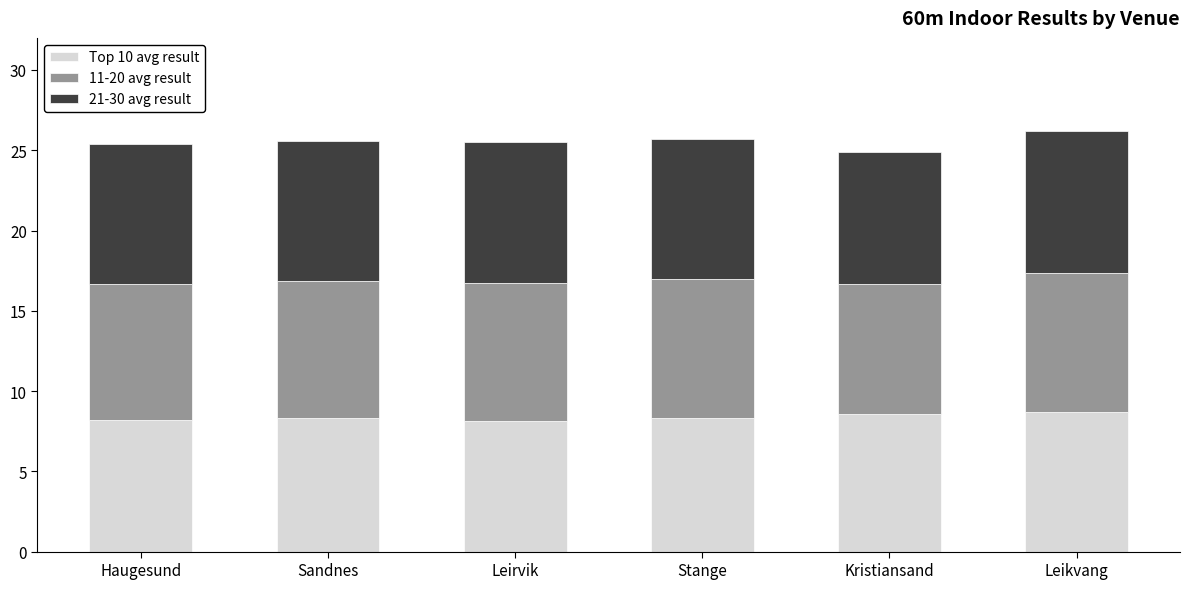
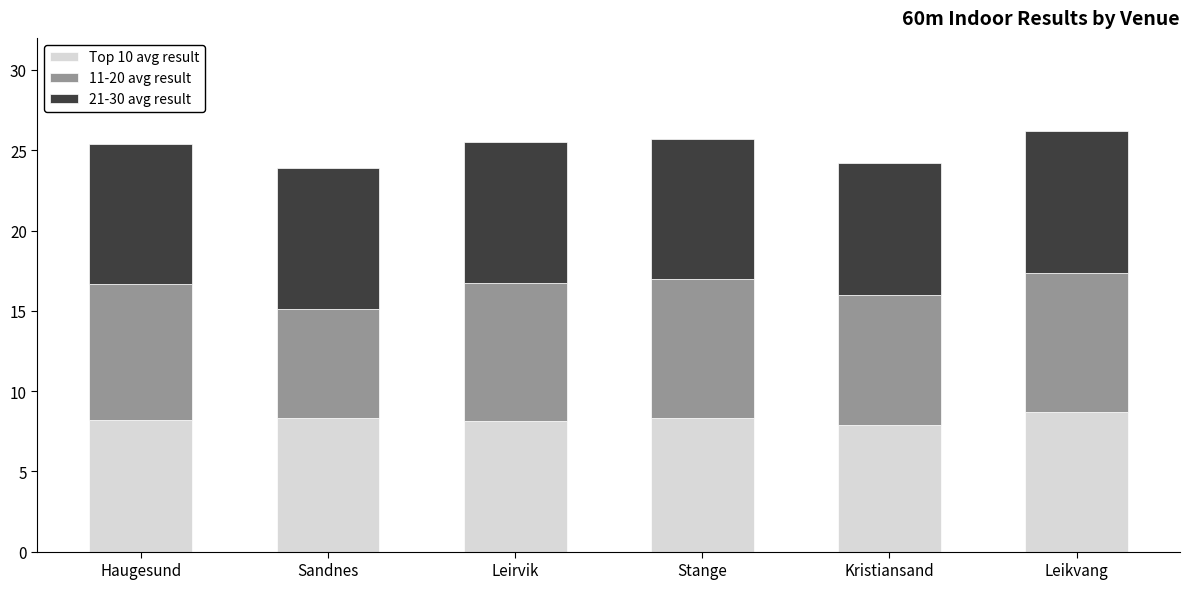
  {
    "Top 10 avg result": {
      "Haugesund": 8.2,
      "Sandnes": 8.3,
      "Leirvik": 8.1,
      "Stange": 8.3,
-     "Kristiansand": 8.6,
+     "Kristiansand": 7.9,
      "Leikvang": 8.7
    },
    "11-20 avg result": {
      "Haugesund": 8.5,
-     "Sandnes": 8.5,
+     "Sandnes": 6.8,
      "Leirvik": 8.6,
      "Stange": 8.6,
      "Kristiansand": 8.1,
      "Leikvang": 8.7
    },
    "21-30 avg result": {
      "Haugesund": 8.7,
      "Sandnes": 8.8,
      "Leirvik": 8.8,
      "Stange": 8.8,
      "Kristiansand": 8.2,
      "Leikvang": 8.8
    }
  }
